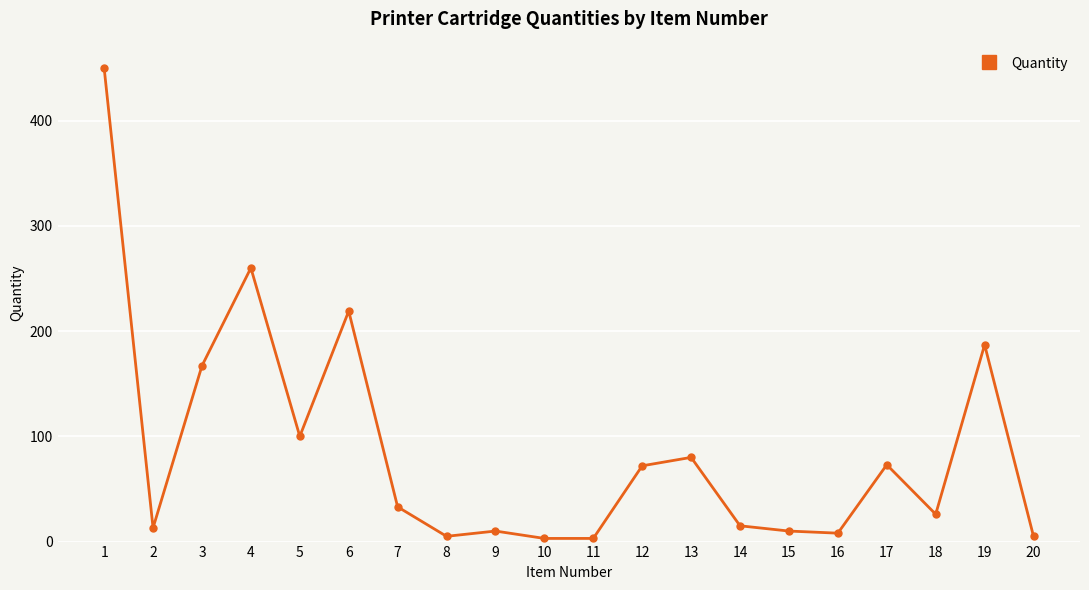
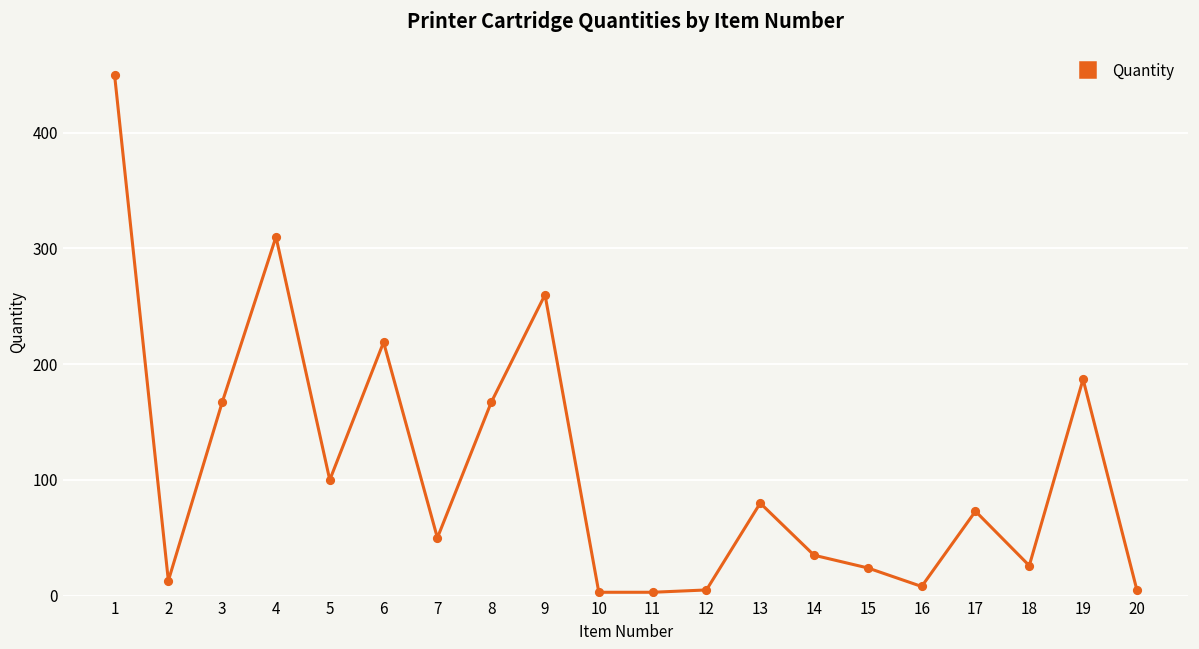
  {
    "1": 450,
    "2": 13,
    "3": 167,
-   "4": 260,
+   "4": 310,
    "5": 100,
    "6": 219,
-   "7": 33,
-   "8": 5,
-   "9": 10,
+   "7": 50,
+   "8": 167,
+   "9": 260,
    "10": 3,
    "11": 3,
-   "12": 72,
+   "12": 5,
    "13": 80,
-   "14": 15,
-   "15": 10,
+   "14": 35,
+   "15": 24,
    "16": 8,
    "17": 73,
    "18": 26,
    "19": 187,
    "20": 5
  }
